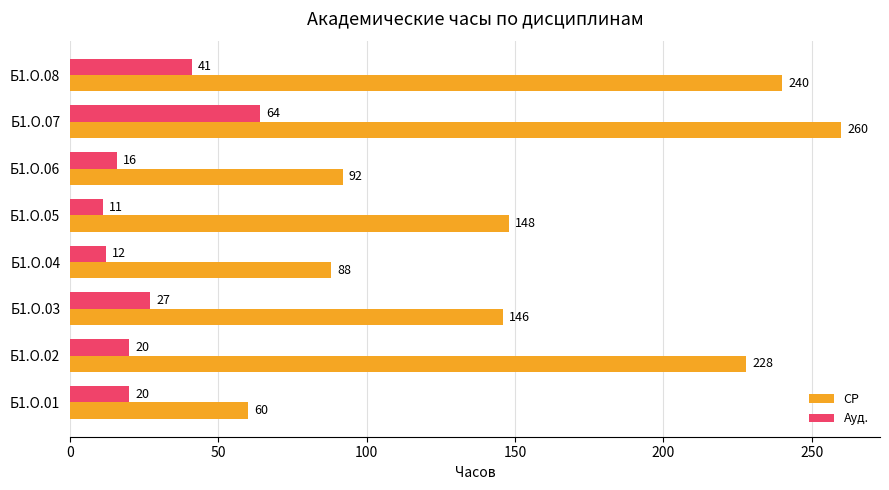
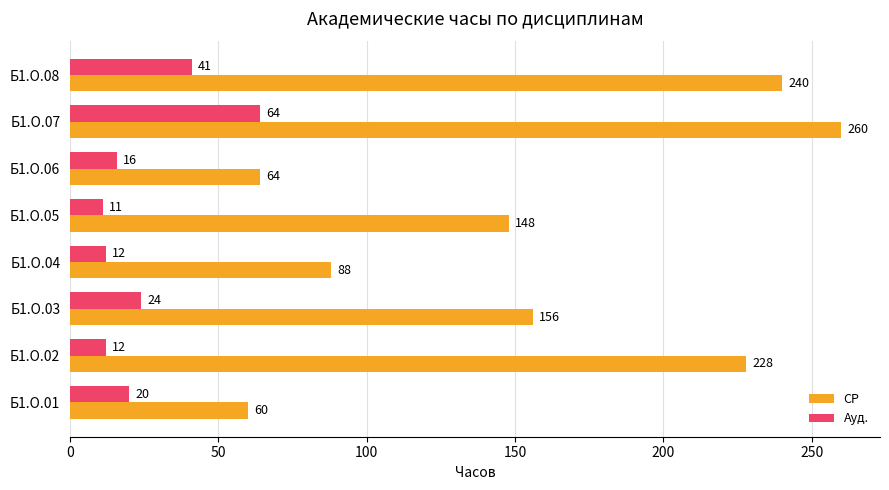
  {
    "СР": {
      "Б1.О.08": 240,
      "Б1.О.07": 260,
-     "Б1.О.06": 92,
+     "Б1.О.06": 64,
      "Б1.О.05": 148,
      "Б1.О.04": 88,
-     "Б1.О.03": 146,
+     "Б1.О.03": 156,
      "Б1.О.02": 228,
      "Б1.О.01": 60
    },
    "Ауд.": {
      "Б1.О.08": 41,
      "Б1.О.07": 64,
      "Б1.О.06": 16,
      "Б1.О.05": 11,
      "Б1.О.04": 12,
-     "Б1.О.03": 27,
-     "Б1.О.02": 20,
+     "Б1.О.03": 24,
+     "Б1.О.02": 12,
      "Б1.О.01": 20
    }
  }
